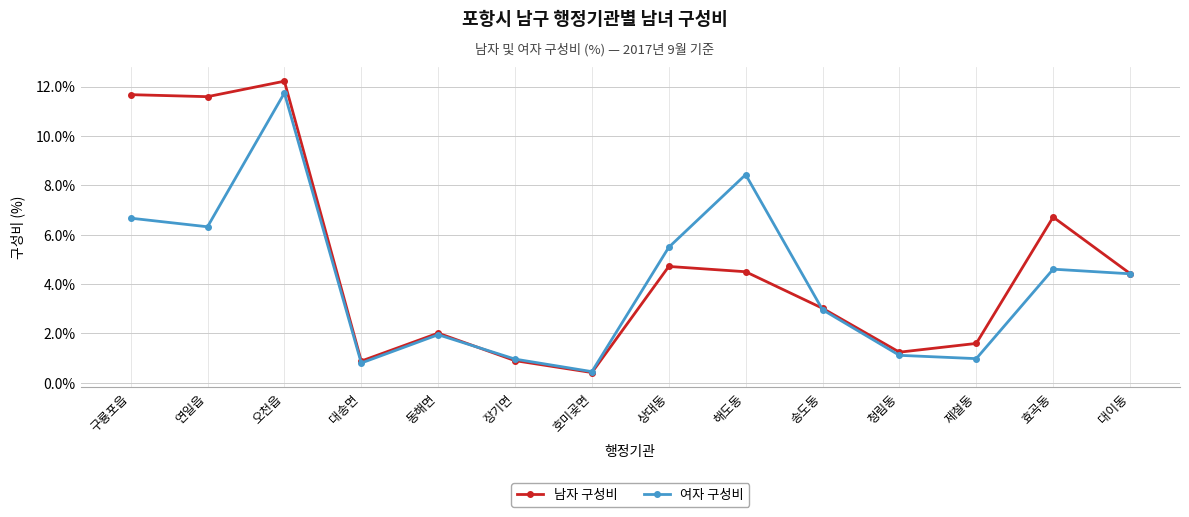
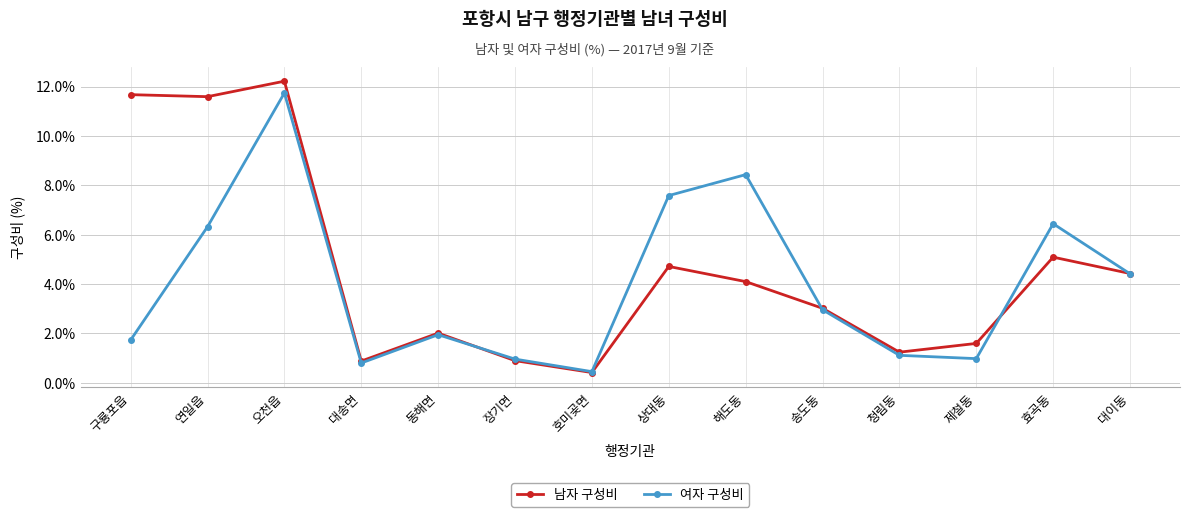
  {
    "남자 구성비": {
      "구룡포읍": "11.7%",
      "연일읍": "11.6%",
      "오천읍": "12.2%",
      "상대동": "4.7%",
-     "해도동": "4.5%",
+     "해도동": "4.1%",
      "청림동": "1.2%",
      "제철동": "1.6%",
-     "효곡동": "6.7%"
+     "효곡동": "5.1%"
    },
    "여자 구성비": {
-     "구룡포읍": "6.7%",
+     "구룡포읍": "1.7%",
      "연일읍": "6.3%",
      "오천읍": "11.7%",
-     "상대동": "5.5%",
+     "상대동": "7.6%",
      "해도동": "8.4%",
      "청림동": "1.1%",
      "제철동": "1.0%",
-     "효곡동": "4.6%"
+     "효곡동": "6.4%"
    }
  }
